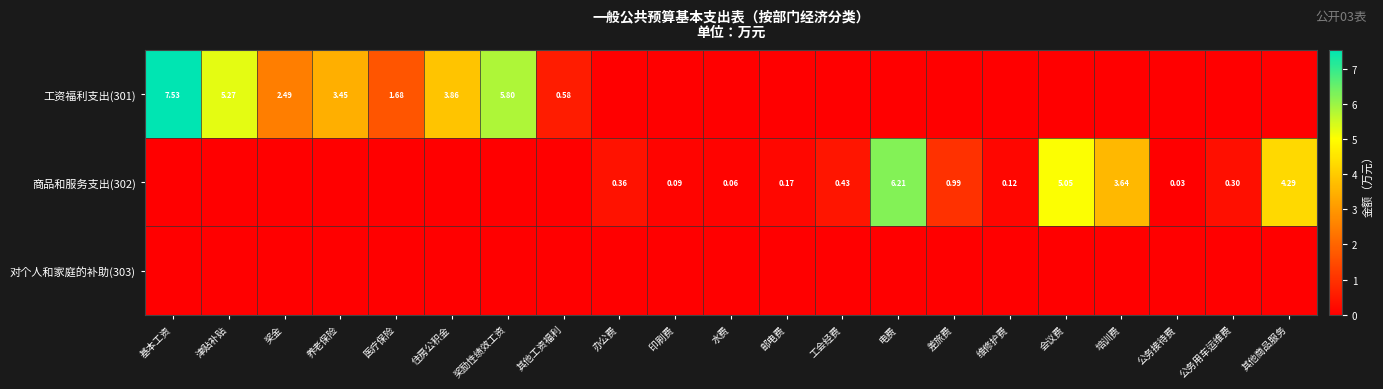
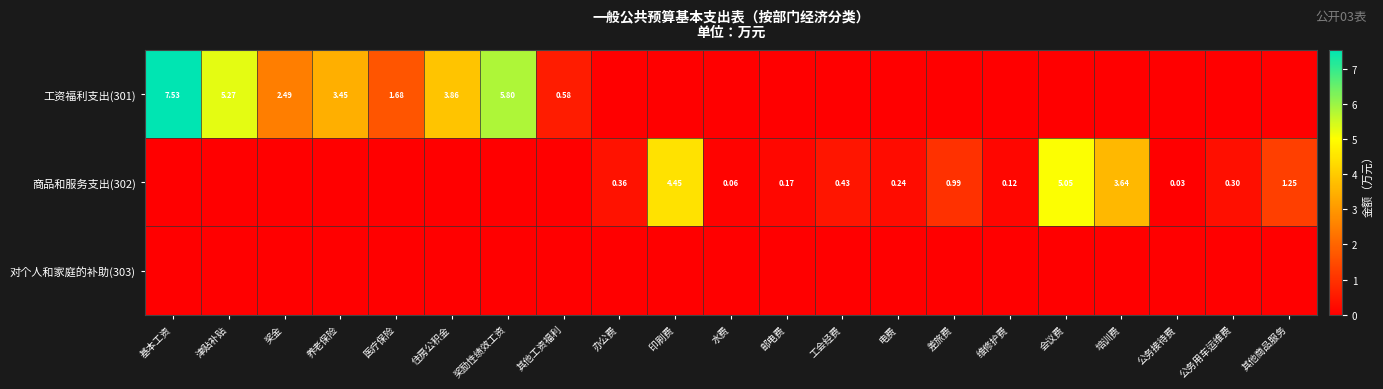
  {
    "工资福利支出(301)": {
      "基本工资": 7.53,
      "津贴补贴": 5.27,
      "奖金": 2.49,
      "养老保险": 3.45,
      "医疗保险": 1.68,
      "住房公积金": 3.86,
      "奖励性绩效工资": 5.80,
      "其他工资福利": 0.58
    },
    "商品和服务支出(302)": {
      "办公费": 0.36,
-     "印刷费": 0.09,
+     "印刷费": 4.45,
      "水费": 0.06,
      "邮电费": 0.17,
      "工会经费": 0.43,
-     "电费": 6.21,
+     "电费": 0.24,
      "差旅费": 0.99,
      "维修护费": 0.12,
      "会议费": 5.05,
      "培训费": 3.64,
      "公务接待费": 0.03,
      "公务用车运维费": 0.30,
-     "其他商品服务": 4.29
+     "其他商品服务": 1.25
    }
  }
